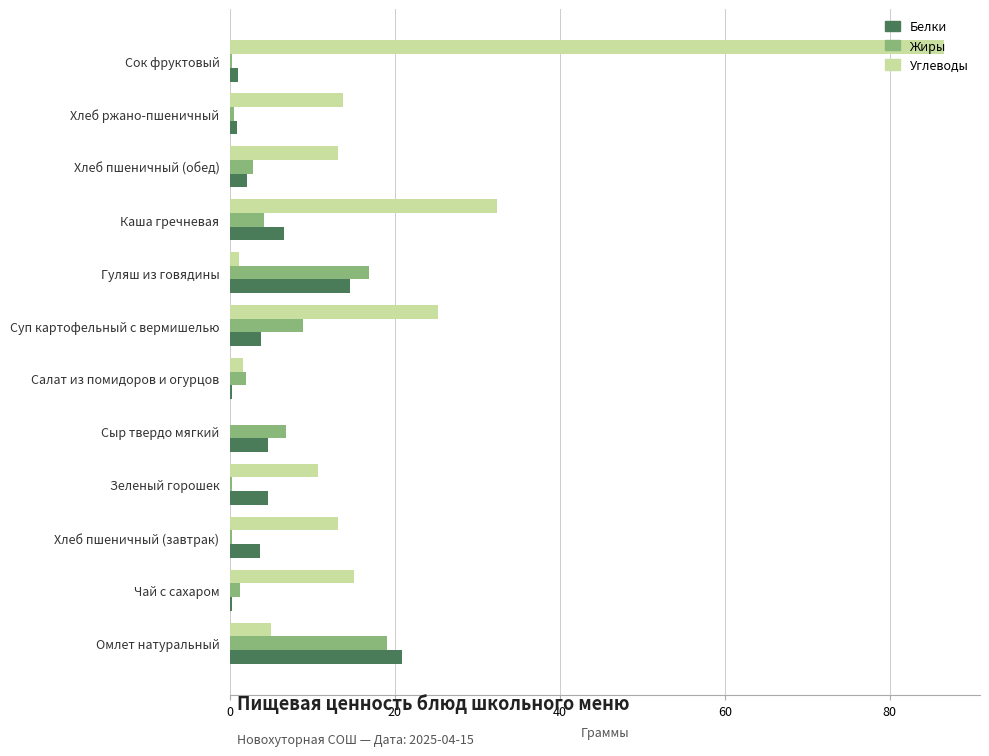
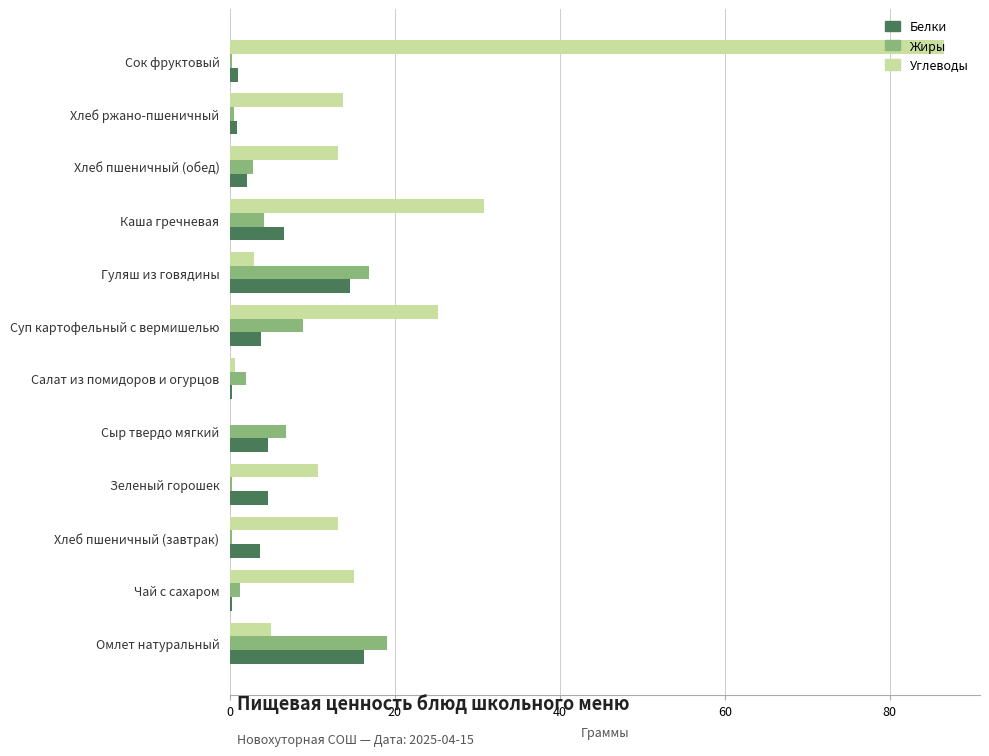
  {
    "Белки": {
      "Сок фруктовый": 1,
      "Хлеб ржано-пшеничный": 1,
      "Хлеб пшеничный (обед)": 2,
      "Каша гречневая": 7,
      "Гуляш из говядины": 15,
      "Суп картофельный с вермишелью": 4,
      "Сыр твердо мягкий": 5,
      "Зеленый горошек": 5,
      "Хлеб пшеничный (завтрак)": 4,
-     "Омлет натуральный": 21
+     "Омлет натуральный": 16
    },
    "Жиры": {
      "Хлеб ржано-пшеничный": 0,
      "Хлеб пшеничный (обед)": 3,
      "Каша гречневая": 4,
      "Гуляш из говядины": 17,
      "Суп картофельный с вермишелью": 9,
      "Салат из помидоров и огурцов": 2,
      "Сыр твердо мягкий": 7,
      "Чай с сахаром": 1,
      "Омлет натуральный": 19
    },
    "Углеводы": {
      "Сок фруктовый": 87,
      "Хлеб ржано-пшеничный": 14,
      "Хлеб пшеничный (обед)": 13,
-     "Каша гречневая": 32,
-     "Гуляш из говядины": 1,
+     "Каша гречневая": 31,
+     "Гуляш из говядины": 3,
      "Суп картофельный с вермишелью": 25,
-     "Салат из помидоров и огурцов": 2,
+     "Салат из помидоров и огурцов": 1,
      "Зеленый горошек": 11,
      "Хлеб пшеничный (завтрак)": 13,
      "Чай с сахаром": 15,
      "Омлет натуральный": 5
    }
  }
